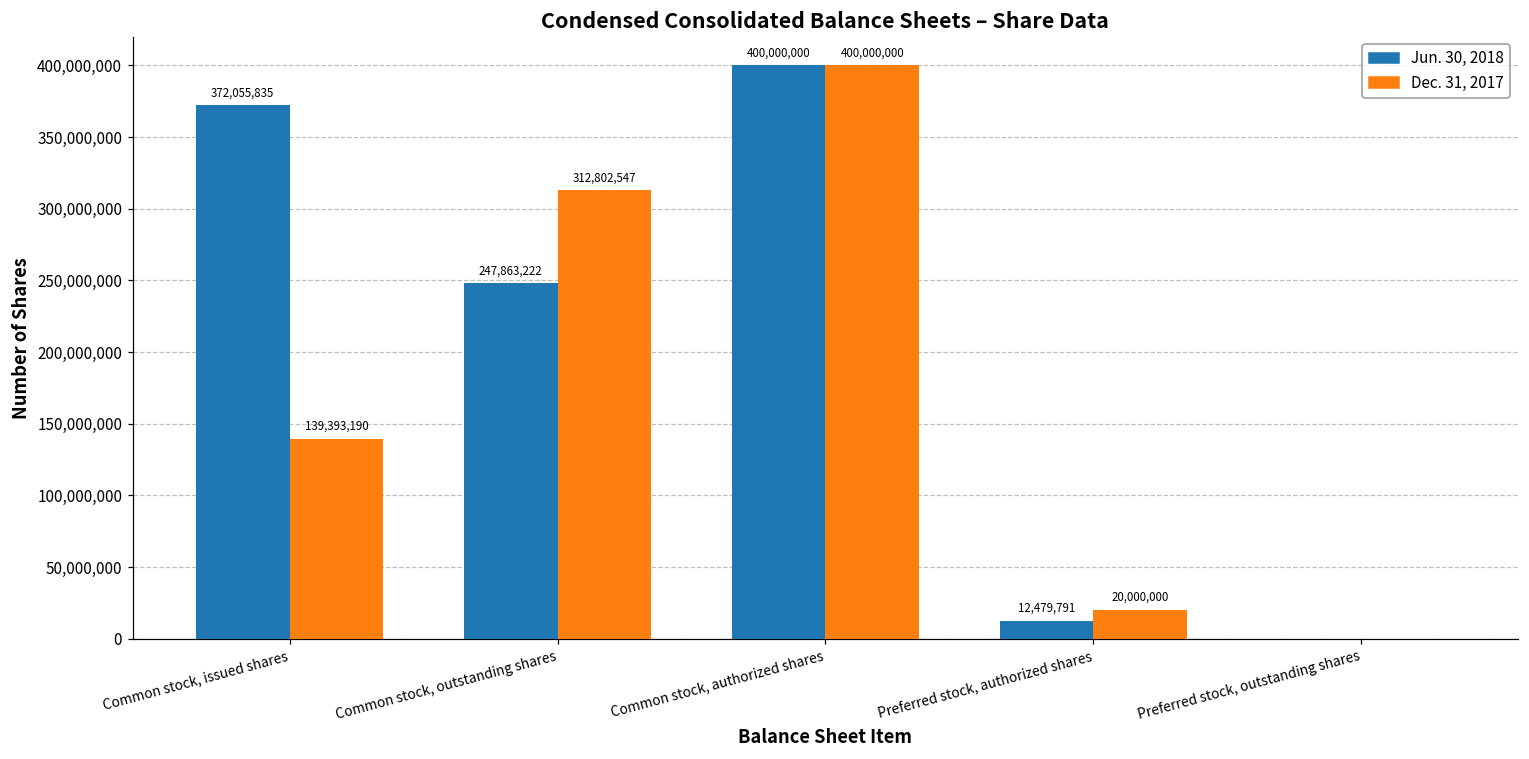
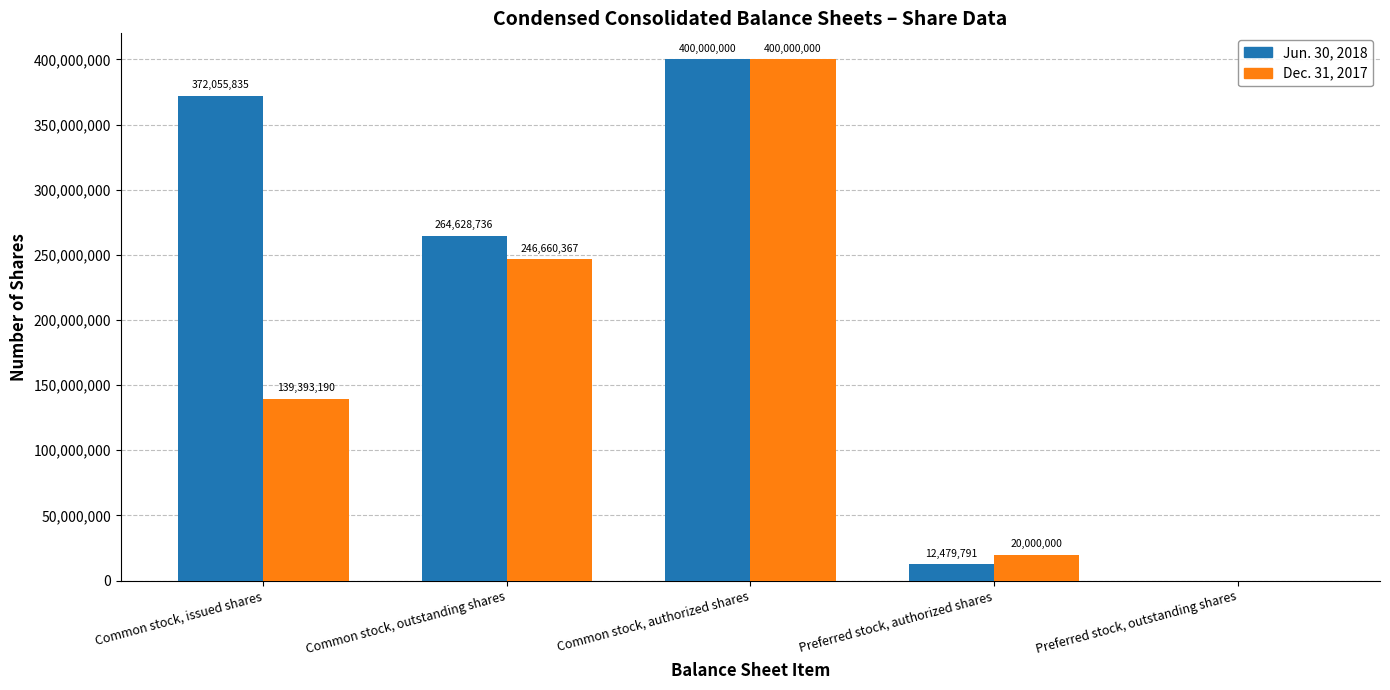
  {
    "Jun. 30, 2018": {
      "Common stock, issued shares": "372,055,835",
-     "Common stock, outstanding shares": "247,863,222",
+     "Common stock, outstanding shares": "264,628,736",
      "Common stock, authorized shares": "400,000,000",
      "Preferred stock, authorized shares": "12,479,791"
    },
    "Dec. 31, 2017": {
      "Common stock, issued shares": "139,393,190",
-     "Common stock, outstanding shares": "312,802,547",
+     "Common stock, outstanding shares": "246,660,367",
      "Common stock, authorized shares": "400,000,000",
      "Preferred stock, authorized shares": "20,000,000"
    }
  }
